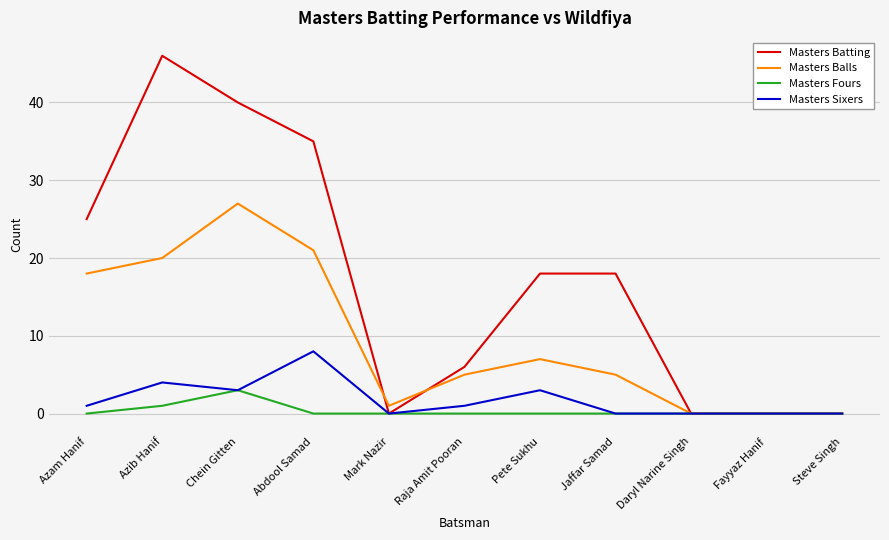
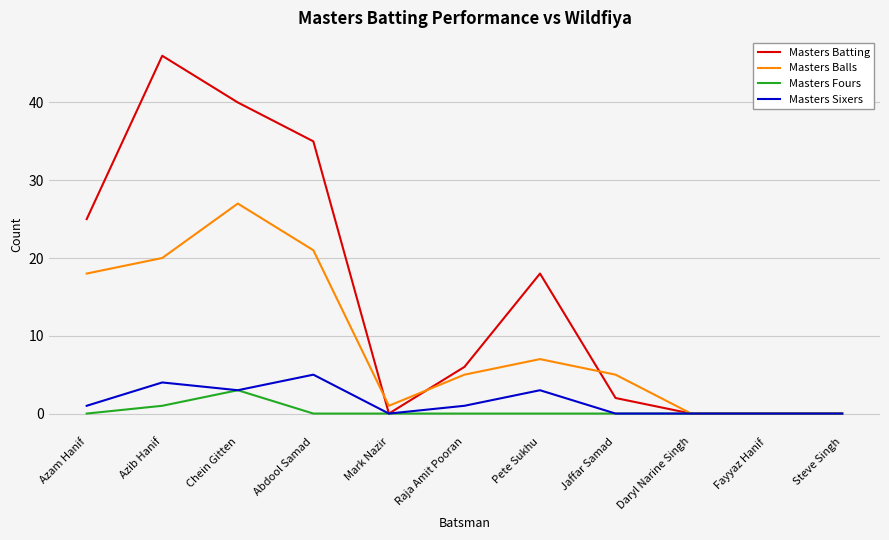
  {
    "Masters Batting": {
      "Azam Hanif": 25,
      "Azib Hanif": 46,
      "Chein Gitten": 40,
      "Abdool Samad": 35,
      "Raja Amit Pooran": 6,
      "Pete Sukhu": 18,
-     "Jaffar Samad": 18
+     "Jaffar Samad": 2
    },
    "Masters Balls": {
      "Azam Hanif": 18,
      "Azib Hanif": 20,
      "Chein Gitten": 27,
      "Abdool Samad": 21,
      "Mark Nazir": 1,
      "Raja Amit Pooran": 5,
      "Pete Sukhu": 7,
      "Jaffar Samad": 5
    },
    "Masters Fours": {
      "Azam Hanif": 0,
      "Azib Hanif": 1,
      "Abdool Samad": 0,
      "Raja Amit Pooran": 0,
      "Pete Sukhu": 0
    },
    "Masters Sixers": {
      "Azam Hanif": 1,
      "Azib Hanif": 4,
-     "Abdool Samad": 8,
+     "Abdool Samad": 5,
      "Raja Amit Pooran": 1,
      "Pete Sukhu": 3
    }
  }
